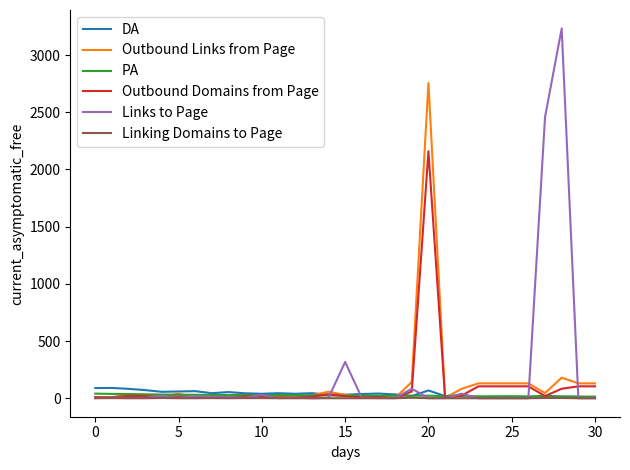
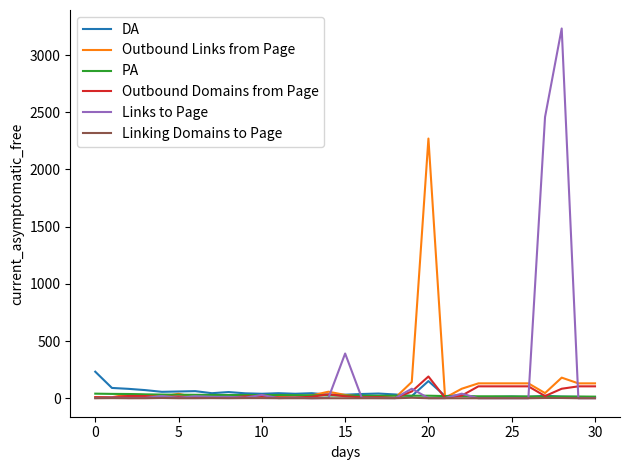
  {
    "DA": {
-     "0": 90,
-     "20": 70
+     "0": 230,
+     "20": 150
    },
    "Outbound Links from Page": {
-     "20": 2760,
+     "20": 2270,
      "25": 130,
      "30": 130
    },
    "PA": {
      "0": 40
    },
    "Outbound Domains from Page": {
-     "20": 2160,
+     "20": 190,
      "25": 100,
      "30": 100
    },
    "Links to Page": {
-     "15": 320
+     "15": 390
    }
  }
